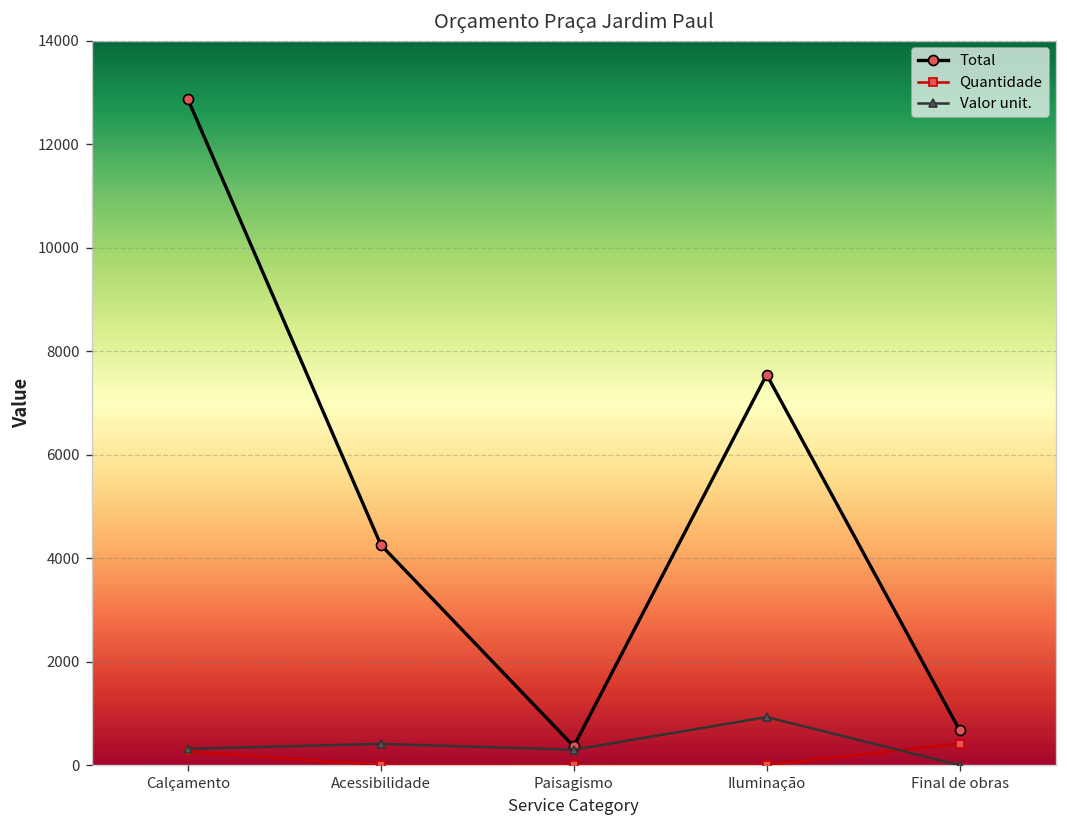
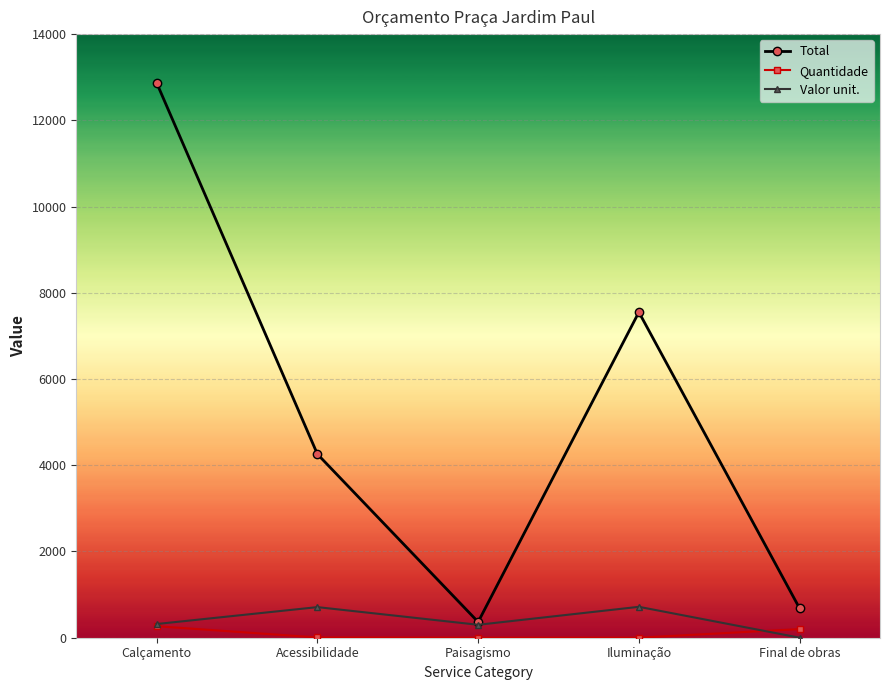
  {
    "Total": {
      "Calçamento": 12900,
      "Acessibilidade": 4300,
      "Paisagismo": 400,
      "Iluminação": 7600,
      "Final de obras": 700
    },
    "Quantidade": {
      "Acessibilidade": 0,
      "Paisagismo": 0,
      "Iluminação": 0,
-     "Final de obras": 400
+     "Final de obras": 200
    },
    "Valor unit.": {
-     "Acessibilidade": 400,
+     "Acessibilidade": 700,
      "Paisagismo": 300,
-     "Iluminação": 900,
+     "Iluminação": 700,
      "Final de obras": 0
    }
  }
